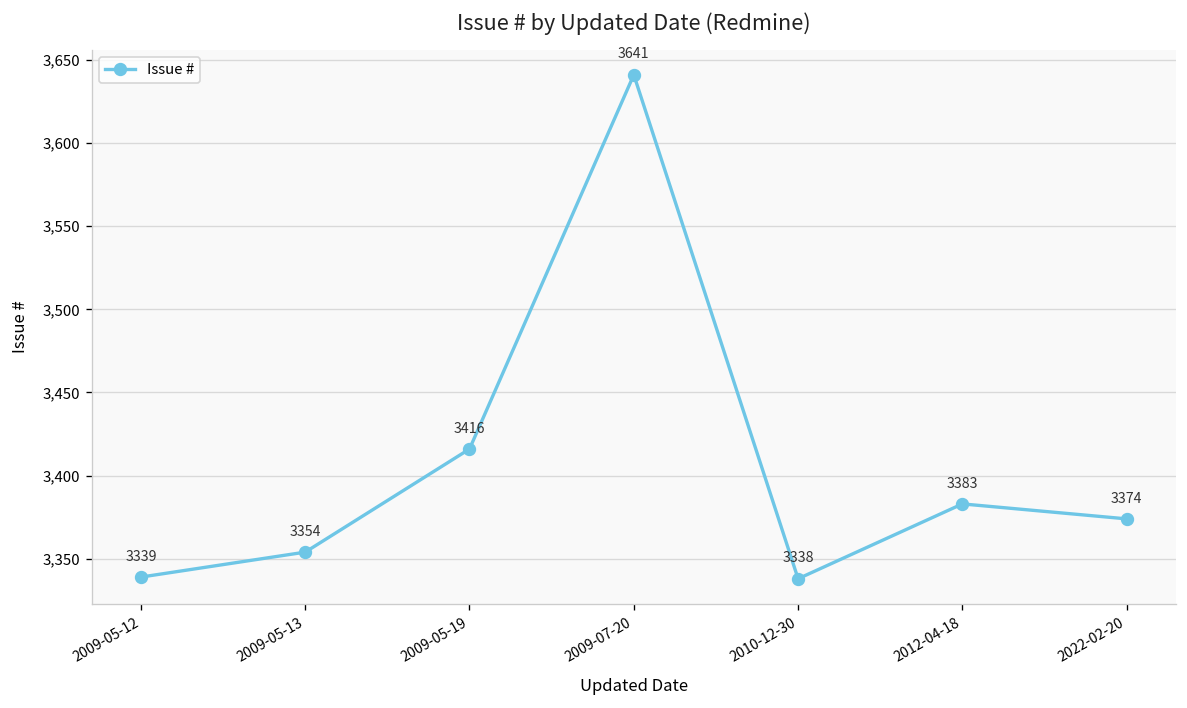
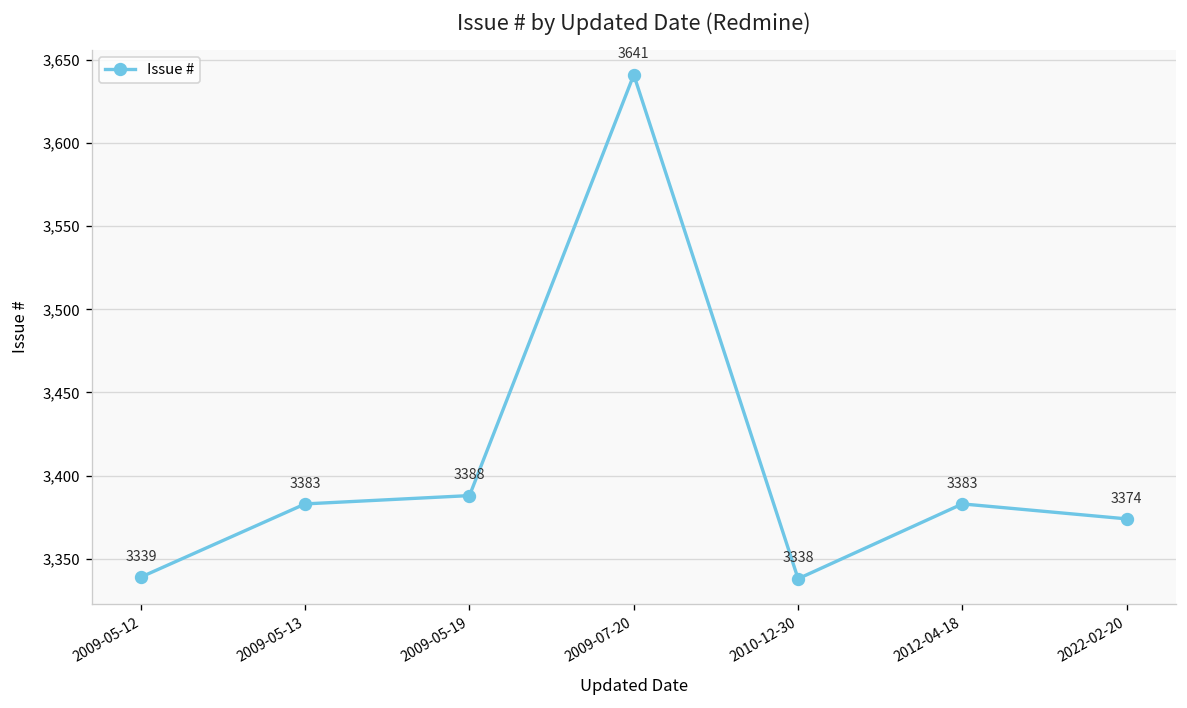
  {
    "2009-05-12": 3339,
-   "2009-05-13": 3354,
-   "2009-05-19": 3416,
+   "2009-05-13": 3383,
+   "2009-05-19": 3388,
    "2009-07-20": 3641,
    "2010-12-30": 3338,
    "2012-04-18": 3383,
    "2022-02-20": 3374
  }
